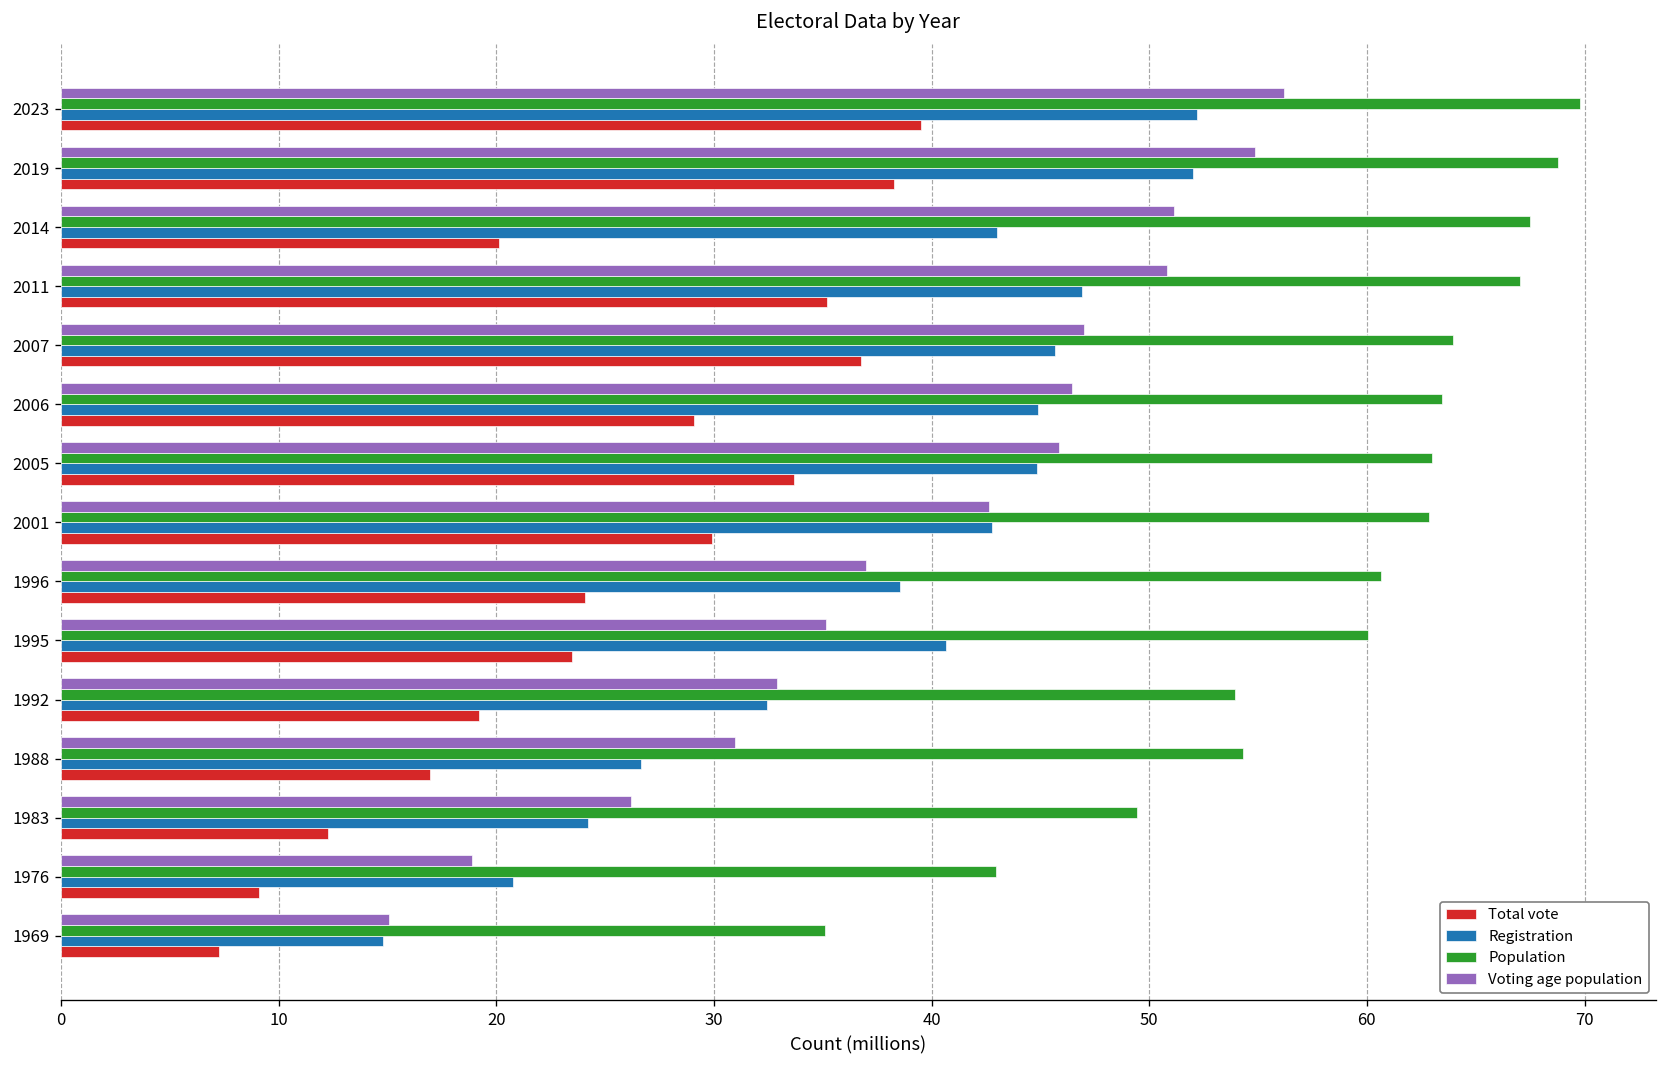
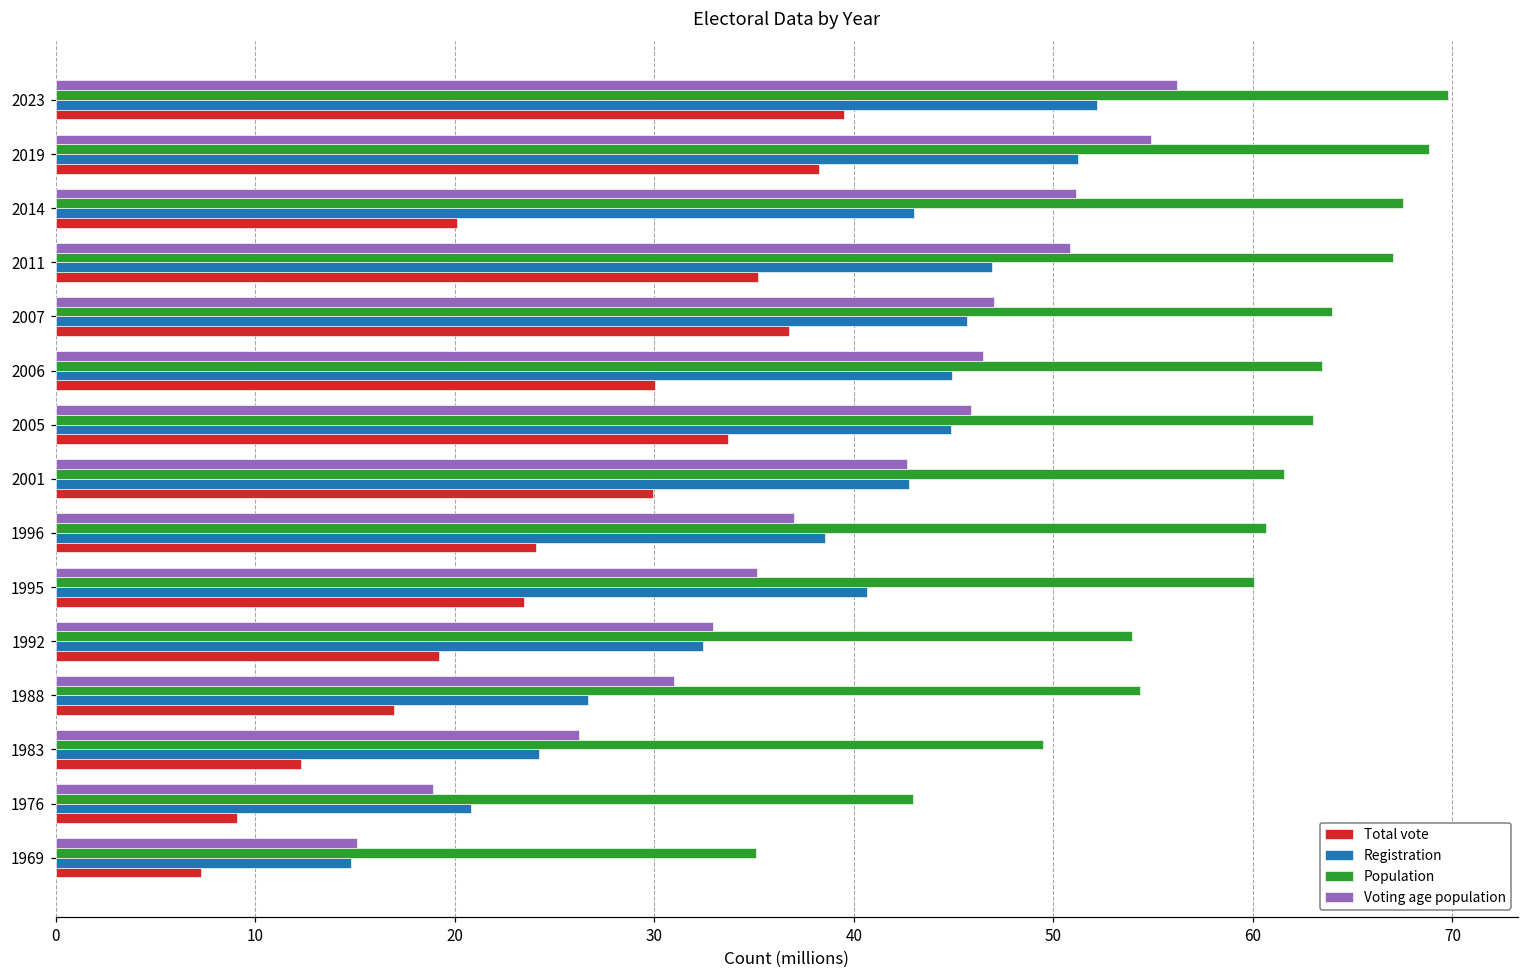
  {
    "Total vote": {
      "2023": 39.5,
      "2019": 38.3,
      "2014": 20.1,
      "2011": 35.2,
      "2007": 36.8,
-     "2006": 29.1,
+     "2006": 30.1,
      "2005": 33.7,
      "2001": 29.9,
      "1996": 24.1,
      "1995": 23.5,
      "1992": 19.2,
      "1988": 16.9,
      "1983": 12.3,
      "1976": 9.1,
      "1969": 7.3
    },
    "Registration": {
      "2023": 52.2,
-     "2019": 52.0,
+     "2019": 51.2,
      "2014": 43.0,
      "2011": 46.9,
      "2007": 45.7,
      "2006": 44.9,
      "2005": 44.8,
      "2001": 42.8,
      "1996": 38.6,
      "1995": 40.7,
      "1992": 32.4,
      "1988": 26.7,
      "1983": 24.2,
      "1976": 20.8,
      "1969": 14.8
    },
    "Population": {
      "2023": 69.8,
      "2019": 68.8,
      "2014": 67.5,
      "2011": 67.0,
      "2007": 63.9,
      "2006": 63.5,
      "2005": 63.0,
-     "2001": 62.9,
+     "2001": 61.5,
      "1996": 60.7,
      "1995": 60.0,
      "1992": 53.9,
      "1988": 54.3,
      "1983": 49.5,
      "1976": 43.0,
      "1969": 35.1
    },
    "Voting age population": {
      "2023": 56.2,
      "2019": 54.9,
      "2014": 51.2,
      "2011": 50.8,
      "2007": 47.0,
      "2006": 46.5,
      "2005": 45.9,
      "2001": 42.7,
      "1996": 37.0,
      "1995": 35.1,
      "1992": 32.9,
      "1988": 31.0,
      "1983": 26.2,
      "1976": 18.9,
      "1969": 15.1
    }
  }
